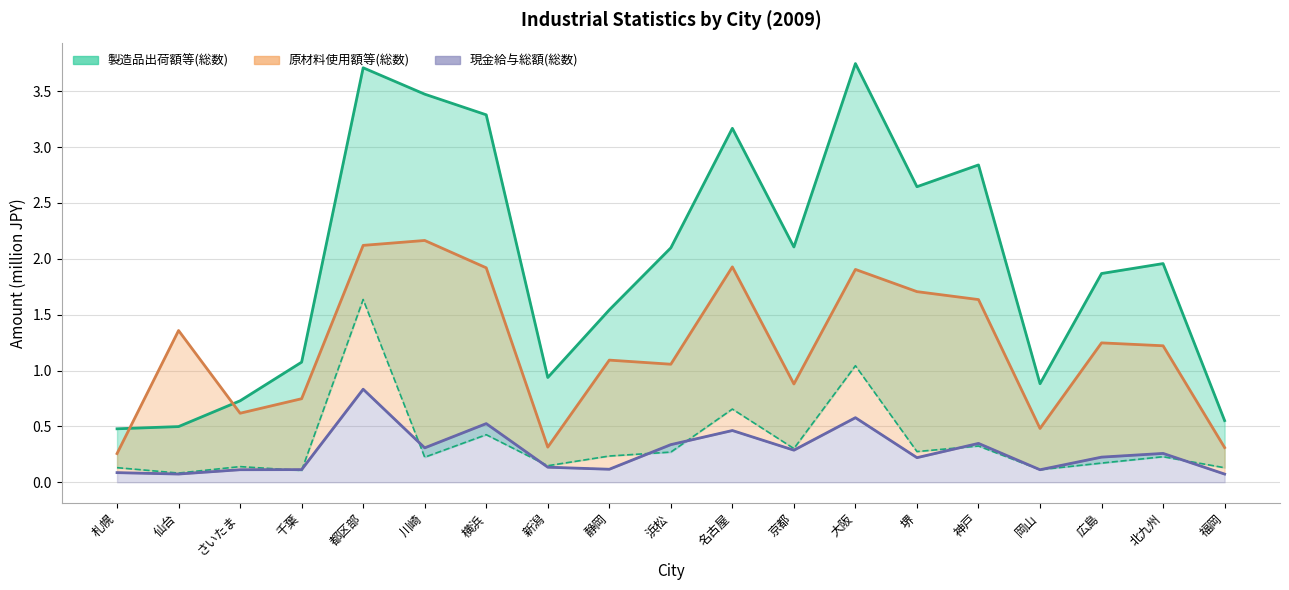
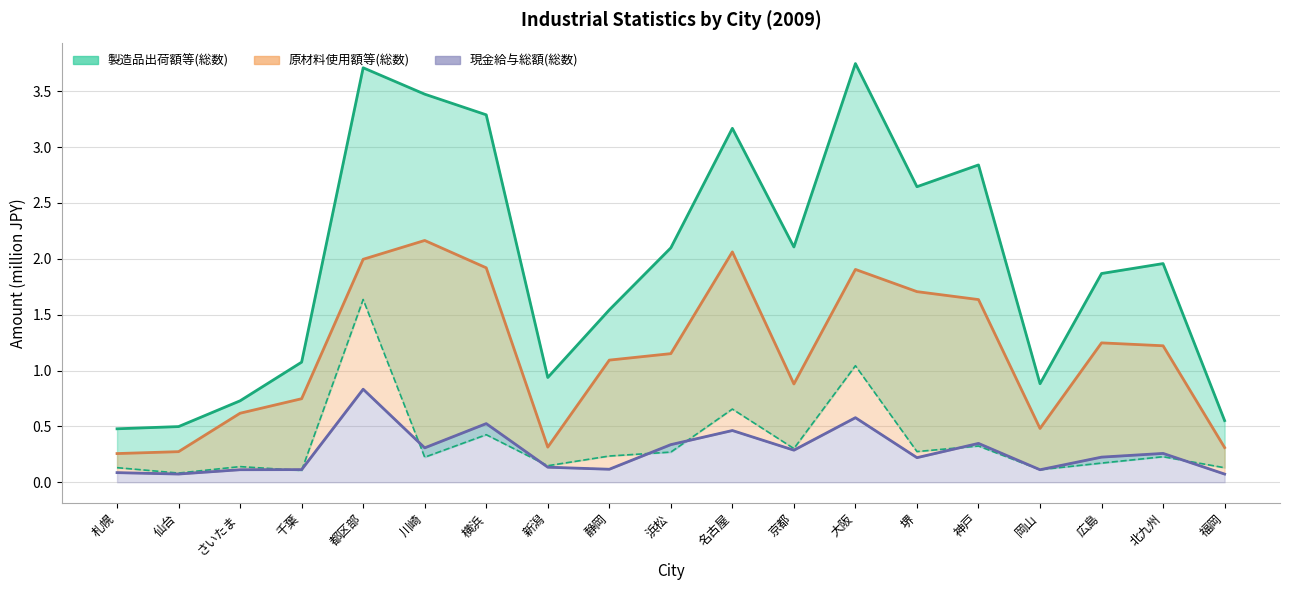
  {
    "原材料使用額等(総数)": {
      "札幌": 0.26,
-     "仙台": 1.36,
+     "仙台": 0.27,
      "さいたま": 0.62,
      "千葉": 0.75,
-     "都区部": 2.12,
+     "都区部": 2.00,
      "川崎": 2.16,
      "横浜": 1.92,
      "新潟": 0.31,
      "静岡": 1.09,
-     "浜松": 1.06,
-     "名古屋": 1.93,
+     "浜松": 1.15,
+     "名古屋": 2.06,
      "京都": 0.88,
      "大阪": 1.90,
      "堺": 1.71,
      "神戸": 1.63,
      "岡山": 0.48,
      "広島": 1.25,
      "北九州": 1.22,
      "福岡": 0.31
    },
    "現金給与総額(総数)": {
      "札幌": 0.09,
      "さいたま": 0.11,
      "都区部": 0.83,
      "川崎": 0.31,
      "横浜": 0.52,
      "静岡": 0.12,
      "浜松": 0.34,
      "名古屋": 0.46,
      "大阪": 0.58,
      "堺": 0.22,
      "神戸": 0.35,
      "広島": 0.22,
      "北九州": 0.26,
      "福岡": 0.07
    }
  }
